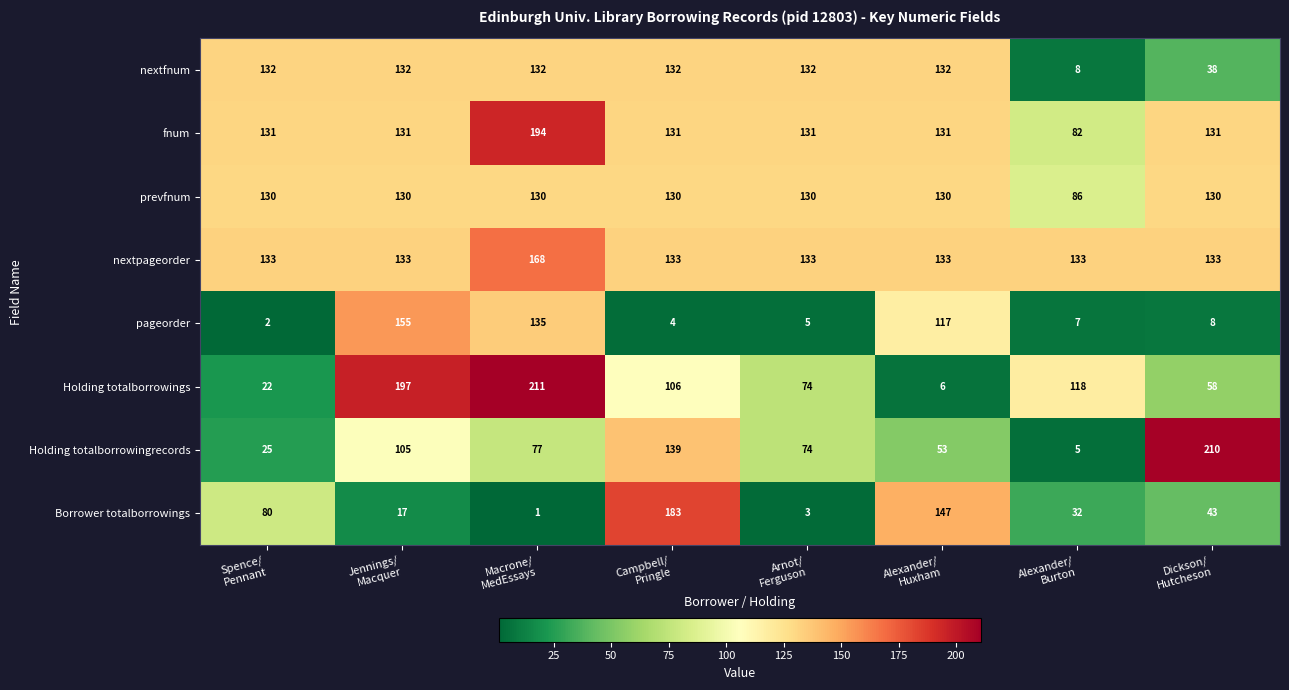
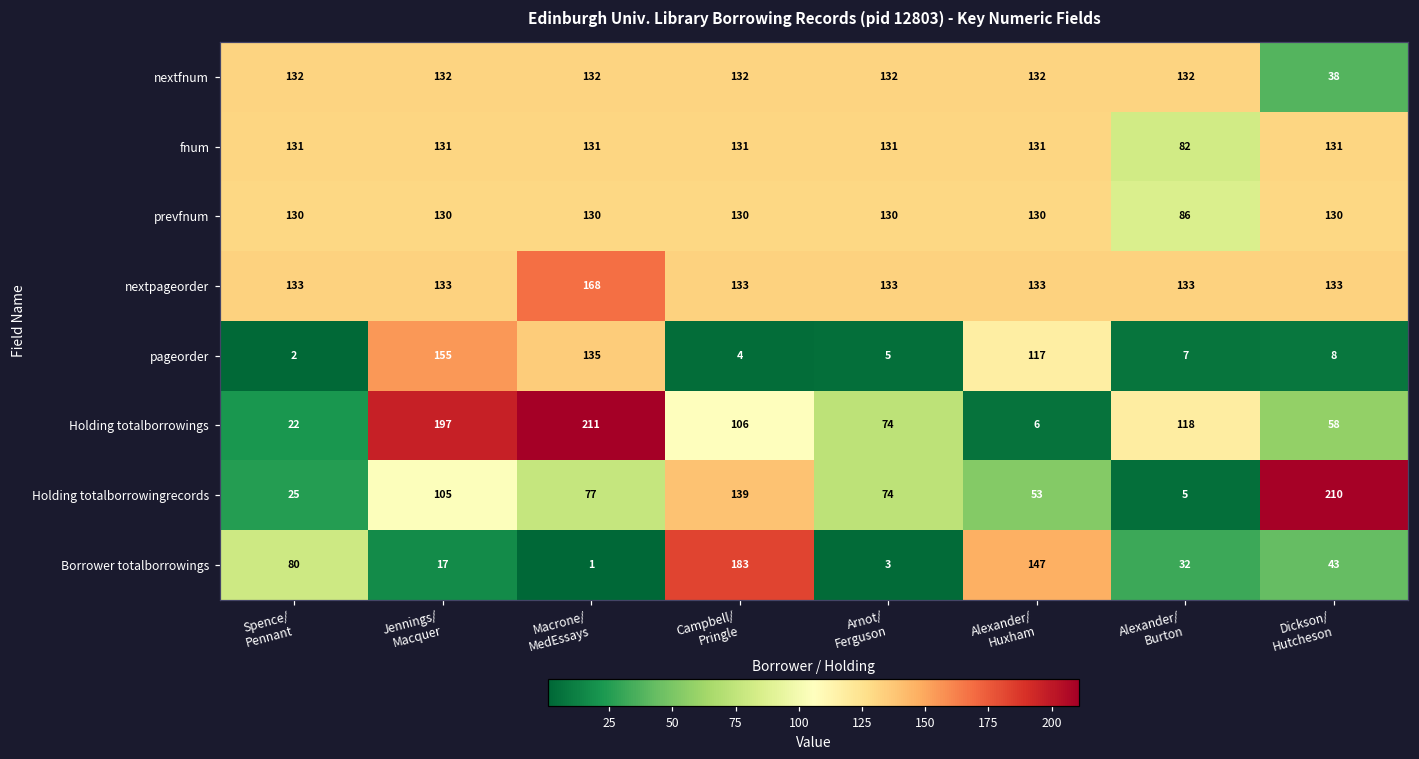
  {
    "nextfnum": {
      "Spence/ Pennant": 132,
      "Jennings/ Macquer": 132,
      "Macrone/ MedEssays": 132,
      "Campbell/ Pringle": 132,
      "Arnot/ Ferguson": 132,
      "Alexander/ Huxham": 132,
-     "Alexander/ Burton": 8,
+     "Alexander/ Burton": 132,
      "Dickson/ Hutcheson": 38
    },
    "fnum": {
      "Spence/ Pennant": 131,
      "Jennings/ Macquer": 131,
-     "Macrone/ MedEssays": 194,
+     "Macrone/ MedEssays": 131,
      "Campbell/ Pringle": 131,
      "Arnot/ Ferguson": 131,
      "Alexander/ Huxham": 131,
      "Alexander/ Burton": 82,
      "Dickson/ Hutcheson": 131
    },
    "prevfnum": {
      "Spence/ Pennant": 130,
      "Jennings/ Macquer": 130,
      "Macrone/ MedEssays": 130,
      "Campbell/ Pringle": 130,
      "Arnot/ Ferguson": 130,
      "Alexander/ Huxham": 130,
      "Alexander/ Burton": 86,
      "Dickson/ Hutcheson": 130
    },
    "nextpageorder": {
      "Spence/ Pennant": 133,
      "Jennings/ Macquer": 133,
      "Macrone/ MedEssays": 168,
      "Campbell/ Pringle": 133,
      "Arnot/ Ferguson": 133,
      "Alexander/ Huxham": 133,
      "Alexander/ Burton": 133,
      "Dickson/ Hutcheson": 133
    },
    "pageorder": {
      "Spence/ Pennant": 2,
      "Jennings/ Macquer": 155,
      "Macrone/ MedEssays": 135,
      "Campbell/ Pringle": 4,
      "Arnot/ Ferguson": 5,
      "Alexander/ Huxham": 117,
      "Alexander/ Burton": 7,
      "Dickson/ Hutcheson": 8
    },
    "Holding totalborrowings": {
      "Spence/ Pennant": 22,
      "Jennings/ Macquer": 197,
      "Macrone/ MedEssays": 211,
      "Campbell/ Pringle": 106,
      "Arnot/ Ferguson": 74,
      "Alexander/ Huxham": 6,
      "Alexander/ Burton": 118,
      "Dickson/ Hutcheson": 58
    },
    "Holding totalborrowingrecords": {
      "Spence/ Pennant": 25,
      "Jennings/ Macquer": 105,
      "Macrone/ MedEssays": 77,
      "Campbell/ Pringle": 139,
      "Arnot/ Ferguson": 74,
      "Alexander/ Huxham": 53,
      "Alexander/ Burton": 5,
      "Dickson/ Hutcheson": 210
    },
    "Borrower totalborrowings": {
      "Spence/ Pennant": 80,
      "Jennings/ Macquer": 17,
      "Macrone/ MedEssays": 1,
      "Campbell/ Pringle": 183,
      "Arnot/ Ferguson": 3,
      "Alexander/ Huxham": 147,
      "Alexander/ Burton": 32,
      "Dickson/ Hutcheson": 43
    }
  }
